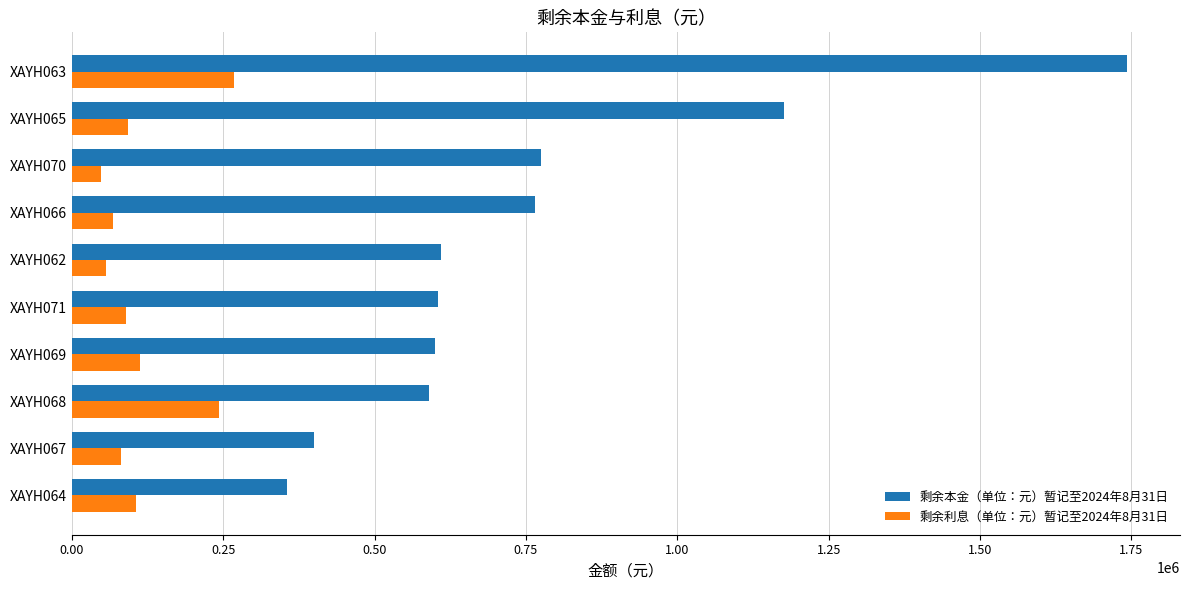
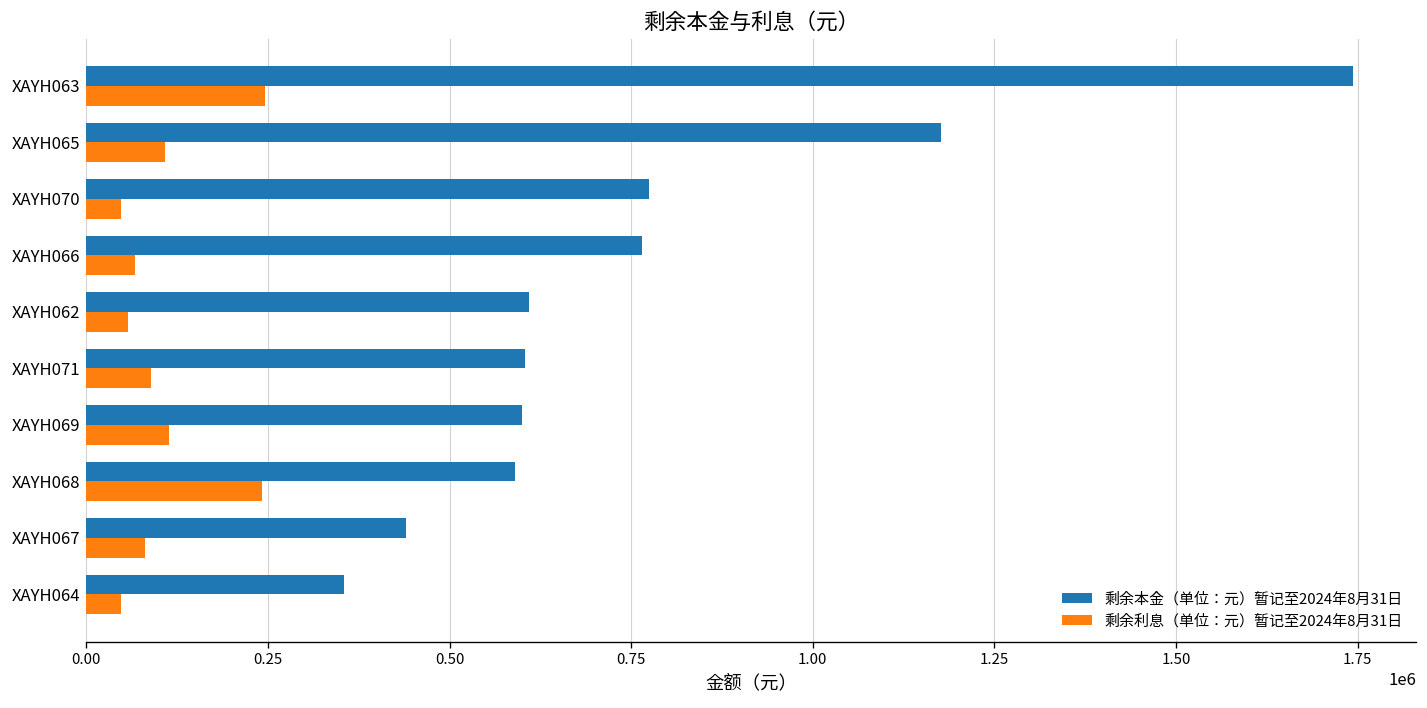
  {
    "剩余本金（单位：元）暂记至2024年8月31日": {
      "XAYH063": 1740000,
      "XAYH065": 1180000,
      "XAYH070": 770000,
      "XAYH066": 770000,
      "XAYH062": 610000,
      "XAYH071": 600000,
      "XAYH069": 600000,
      "XAYH068": 590000,
-     "XAYH067": 400000,
+     "XAYH067": 440000,
      "XAYH064": 350000
    },
    "剩余利息（单位：元）暂记至2024年8月31日": {
-     "XAYH063": 270000,
-     "XAYH065": 90000,
+     "XAYH063": 250000,
+     "XAYH065": 110000,
      "XAYH070": 50000,
      "XAYH066": 70000,
      "XAYH062": 60000,
      "XAYH071": 90000,
      "XAYH069": 110000,
      "XAYH068": 240000,
      "XAYH067": 80000,
-     "XAYH064": 110000
+     "XAYH064": 50000
    }
  }
